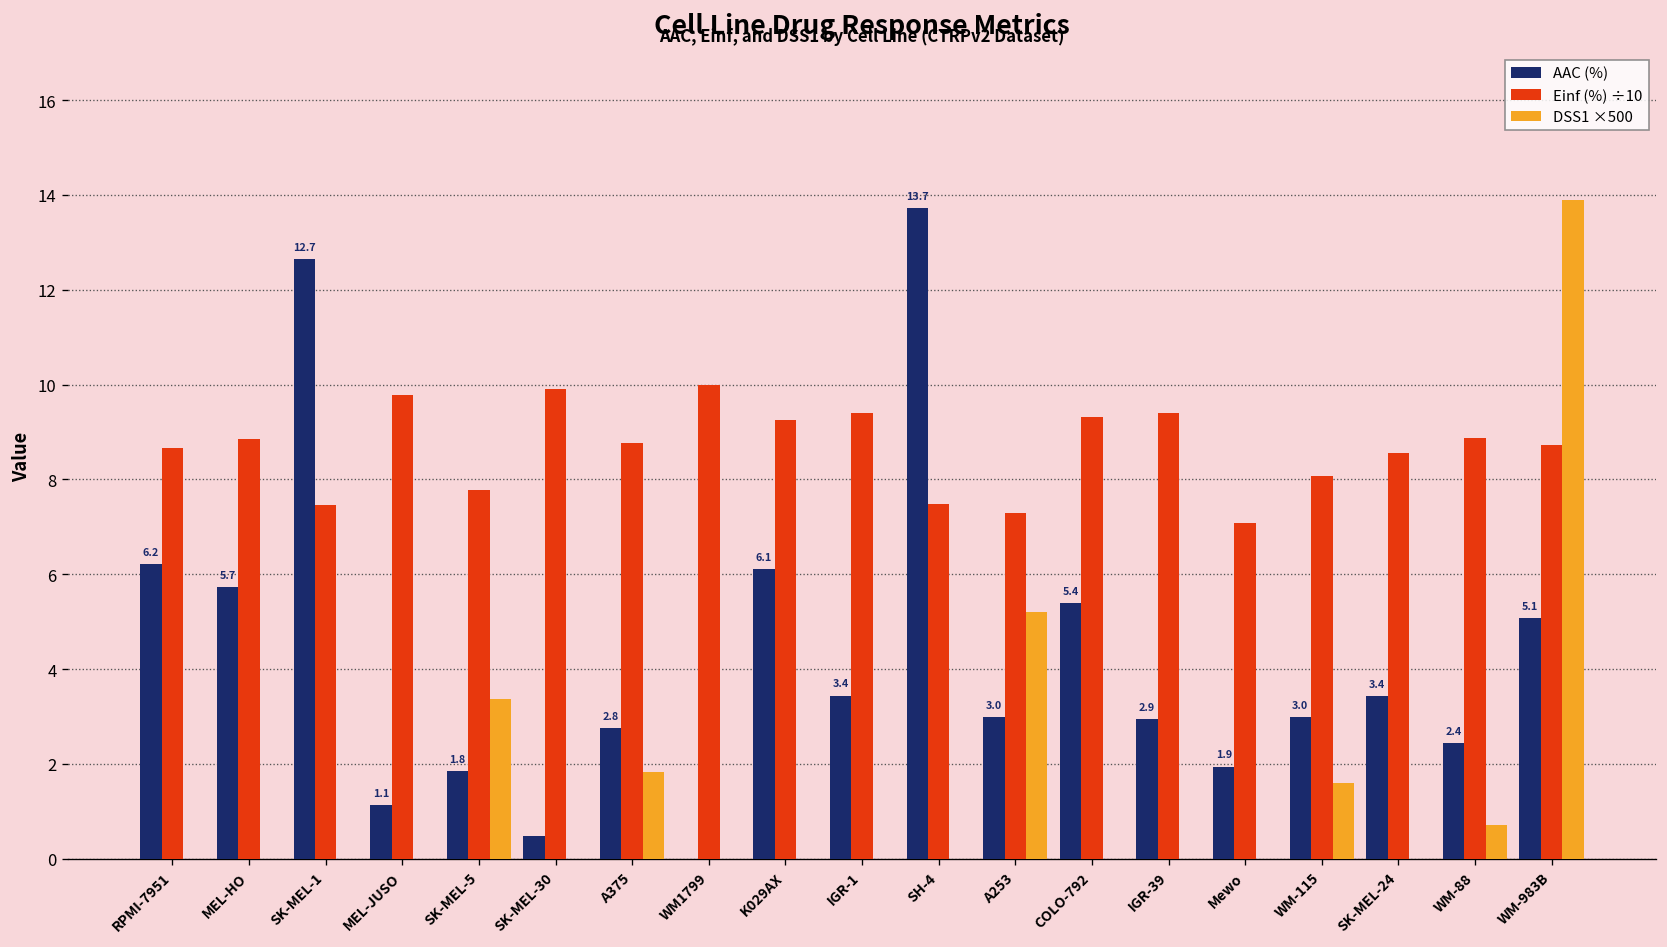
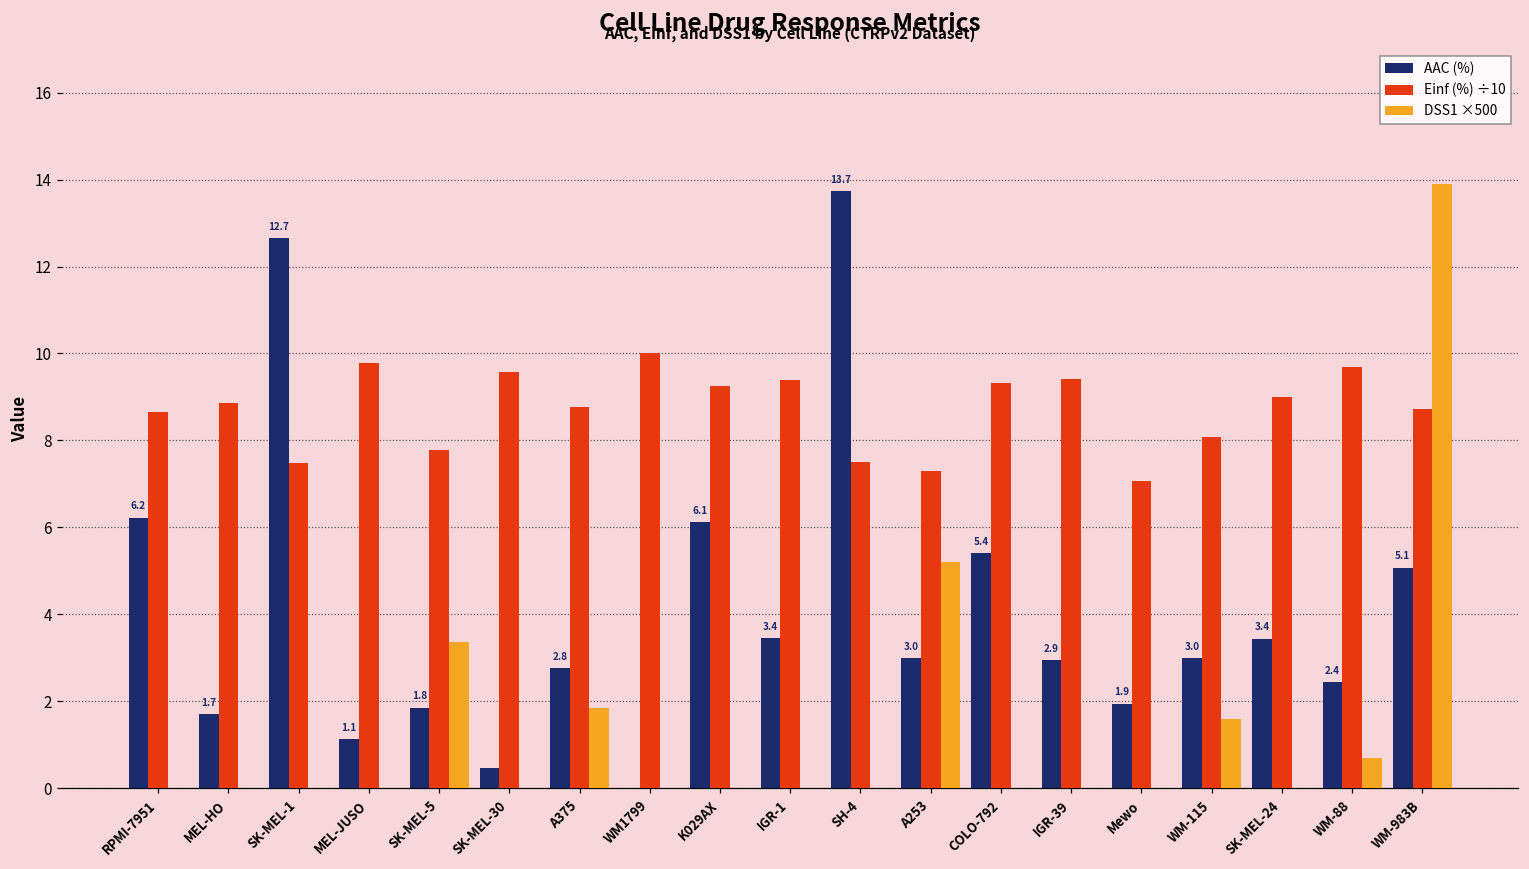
  {
    "AAC (%)": {
      "RPMI-7951": 6.2,
-     "MEL-HO": 5.7,
+     "MEL-HO": 1.7,
      "SK-MEL-1": 12.7,
      "MEL-JUSO": 1.1,
      "SK-MEL-5": 1.8,
      "A375": 2.8,
      "K029AX": 6.1,
      "IGR-1": 3.4,
      "SH-4": 13.7,
      "A253": 3.0,
      "COLO-792": 5.4,
      "IGR-39": 2.9,
      "Mewo": 1.9,
      "WM-115": 3.0,
      "SK-MEL-24": 3.4,
      "WM-88": 2.4,
      "WM-983B": 5.1
    },
    "Einf (%) ÷10": {
      "RPMI-7951": 8.7,
      "MEL-HO": 8.9,
      "SK-MEL-1": 7.5,
      "MEL-JUSO": 9.8,
      "SK-MEL-5": 7.8,
-     "SK-MEL-30": 9.9,
+     "SK-MEL-30": 9.6,
      "A375": 8.8,
      "WM1799": 10.0,
      "K029AX": 9.2,
      "IGR-1": 9.4,
      "SH-4": 7.5,
      "A253": 7.3,
      "COLO-792": 9.3,
      "IGR-39": 9.4,
      "Mewo": 7.1,
      "WM-115": 8.1,
-     "SK-MEL-24": 8.6,
-     "WM-88": 8.9,
+     "SK-MEL-24": 9.0,
+     "WM-88": 9.7,
      "WM-983B": 8.7
    },
    "DSS1 ×500": {
      "RPMI-7951": 0.0,
      "MEL-HO": 0.0,
      "SK-MEL-1": 0.0,
      "MEL-JUSO": 0.0,
      "SK-MEL-5": 3.4,
      "SK-MEL-30": 0.0,
      "A375": 1.8,
      "WM1799": 0.0,
      "K029AX": 0.0,
      "IGR-1": 0.0,
      "SH-4": 0.0,
      "A253": 5.2,
      "COLO-792": 0.0,
      "IGR-39": 0.0,
      "Mewo": 0.0,
      "WM-115": 1.6,
      "SK-MEL-24": 0.0,
      "WM-88": 0.7,
      "WM-983B": 13.9
    }
  }
